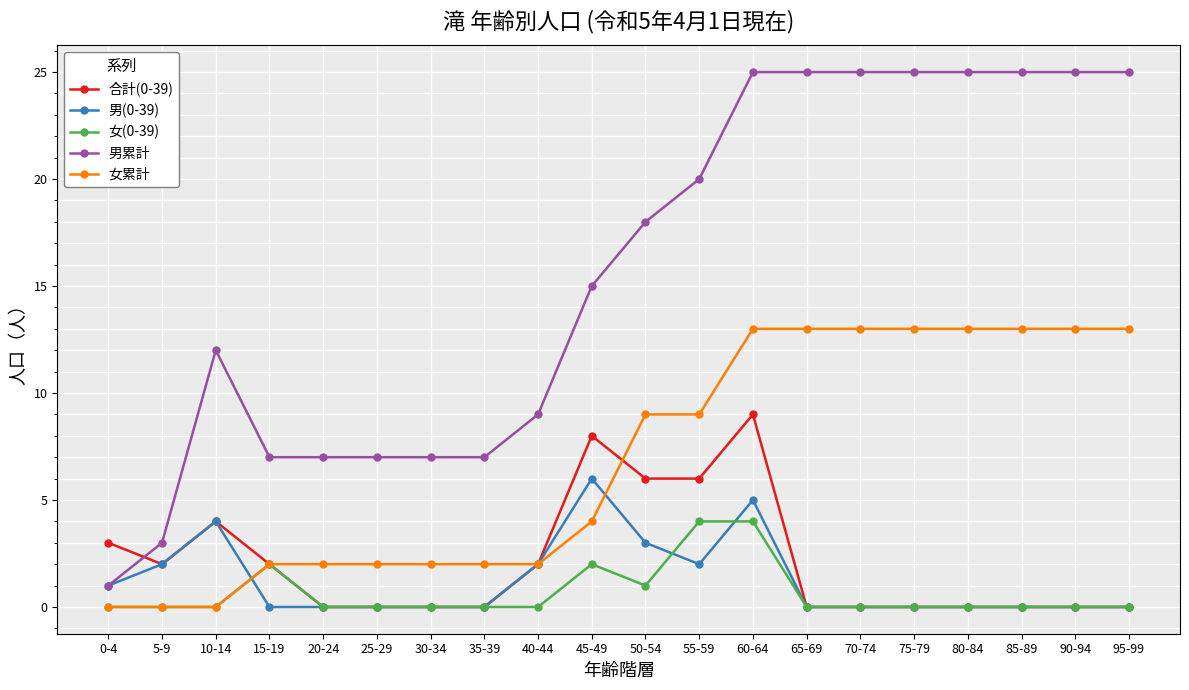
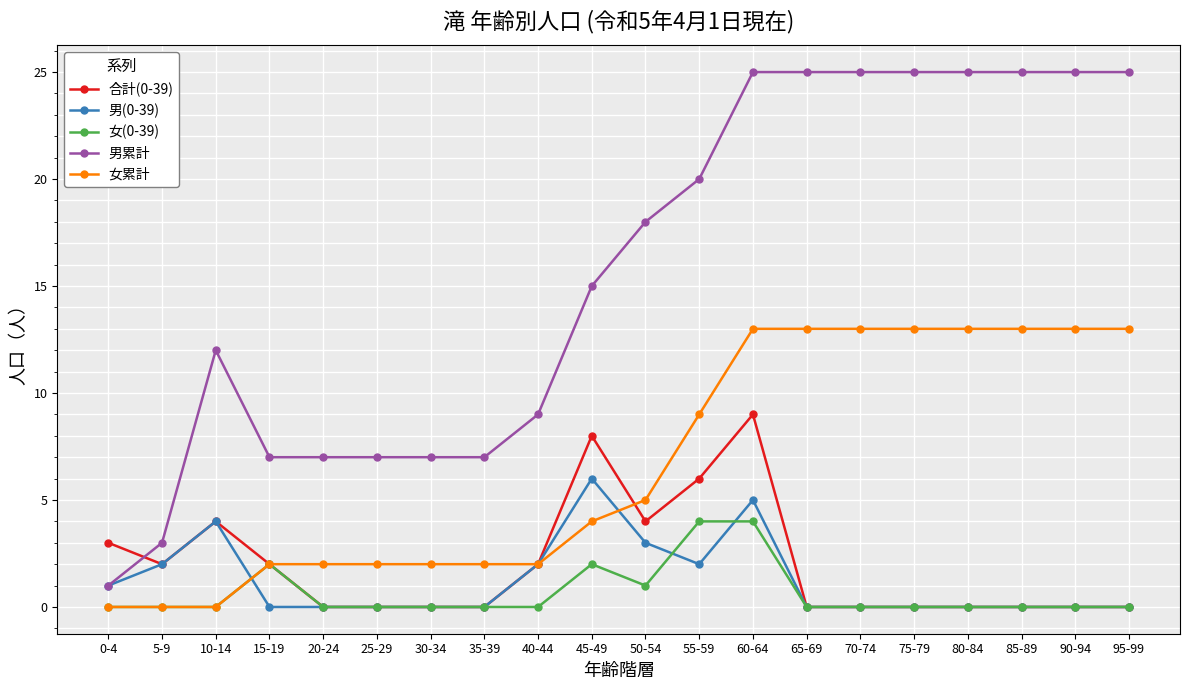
  {
    "合計(0-39)": {
      "0-4": 3,
      "45-49": 8,
-     "50-54": 6,
+     "50-54": 4,
      "55-59": 6,
      "60-64": 9
    },
    "男(0-39)": {
      "15-19": 0,
      "45-49": 6,
      "50-54": 3,
      "55-59": 2,
      "60-64": 5
    },
    "女(0-39)": {
      "40-44": 0,
      "45-49": 2,
      "50-54": 1,
      "55-59": 4,
      "60-64": 4
    },
    "男累計": {
      "5-9": 3,
      "10-14": 12,
      "15-19": 7,
      "20-24": 7,
      "25-29": 7,
      "30-34": 7,
      "35-39": 7,
      "40-44": 9,
      "45-49": 15,
      "50-54": 18,
      "55-59": 20,
      "60-64": 25,
      "65-69": 25,
      "70-74": 25,
      "75-79": 25,
      "80-84": 25,
      "85-89": 25,
      "90-94": 25,
      "95-99": 25
    },
    "女累計": {
      "20-24": 2,
      "25-29": 2,
      "30-34": 2,
      "35-39": 2,
      "45-49": 4,
-     "50-54": 9,
+     "50-54": 5,
      "55-59": 9,
      "60-64": 13,
      "65-69": 13,
      "70-74": 13,
      "75-79": 13,
      "80-84": 13,
      "85-89": 13,
      "90-94": 13,
      "95-99": 13
    }
  }
